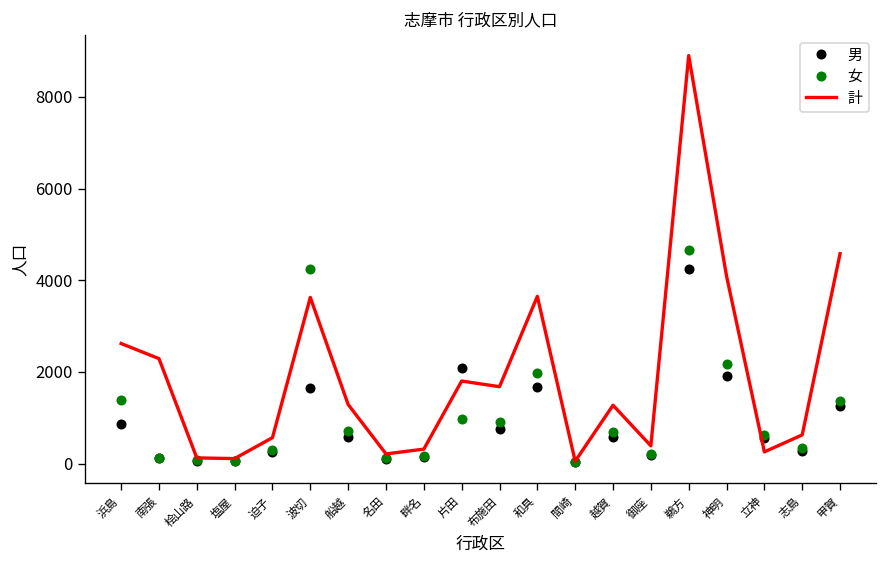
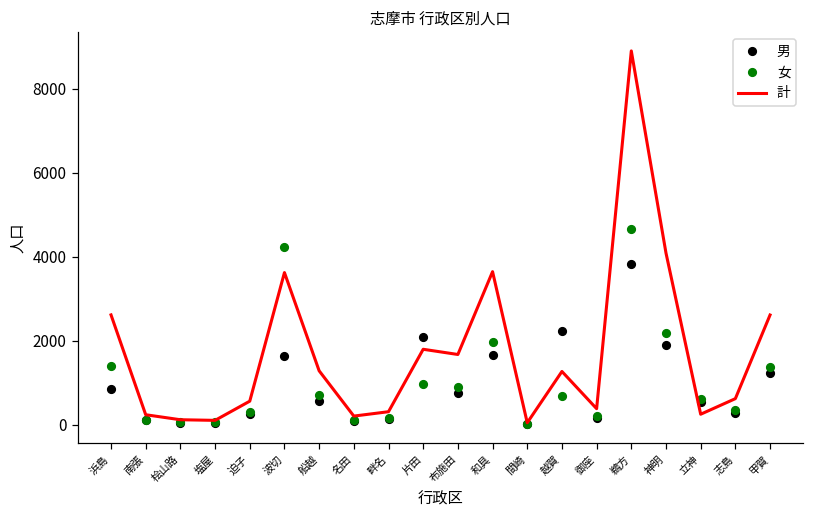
  {
    "男": {
      "浜島": 900,
      "波切": 1600,
      "船越": 600,
      "片田": 2100,
      "布施田": 800,
      "和具": 1700,
-     "越賀": 600,
-     "鵜方": 4200,
+     "越賀": 2200,
+     "鵜方": 3800,
      "神明": 1900,
      "志島": 300,
      "甲賀": 1200
    },
    "女": {
      "浜島": 1400,
      "波切": 4200,
      "船越": 700,
      "片田": 1000,
      "布施田": 900,
      "和具": 2000,
      "越賀": 700,
      "鵜方": 4700,
      "神明": 2200,
      "志島": 300,
      "甲賀": 1400
    },
    "計": {
      "浜島": 2600,
-     "南張": 2300,
+     "南張": 200,
      "迫子": 600,
      "波切": 3600,
      "船越": 1300,
      "名田": 200,
      "畔名": 300,
      "片田": 1800,
      "布施田": 1700,
      "和具": 3600,
      "越賀": 1300,
      "御座": 400,
      "鵜方": 8900,
      "神明": 4100,
      "立神": 300,
      "志島": 600,
-     "甲賀": 4600
+     "甲賀": 2600
    }
  }
